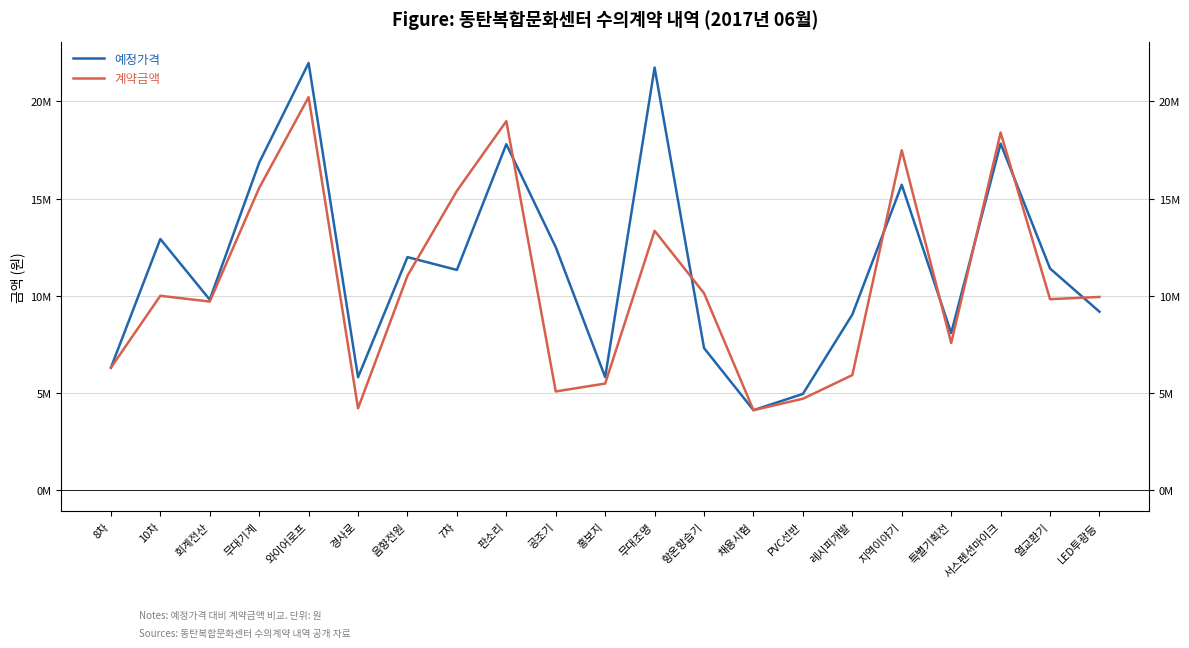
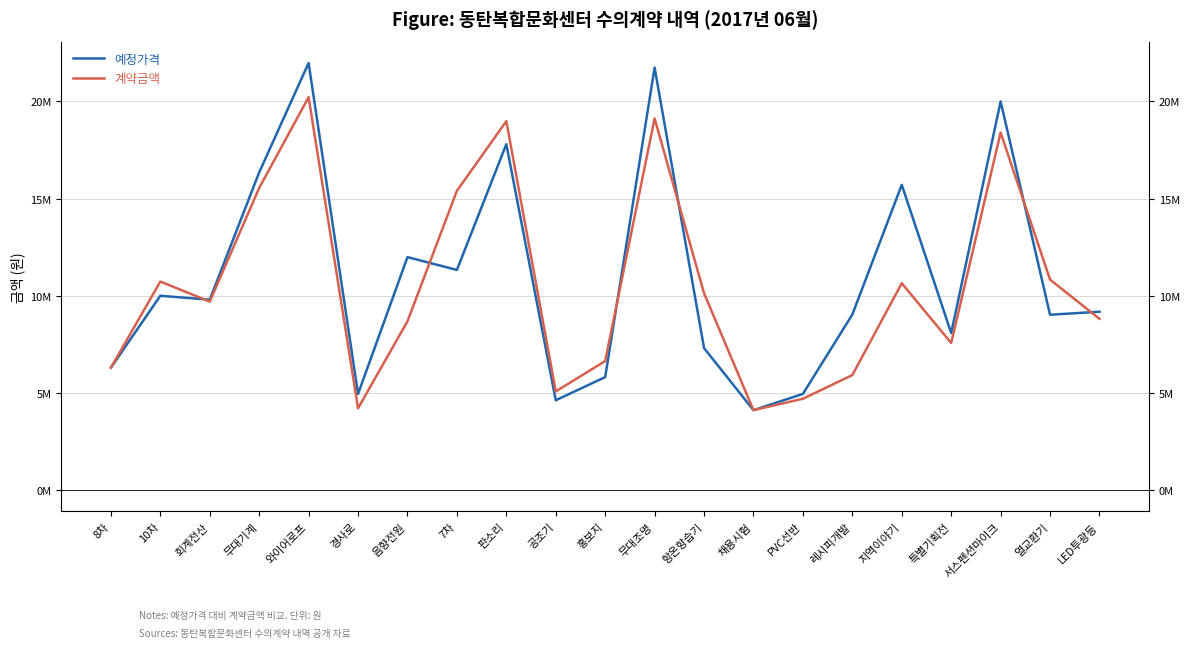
  {
    "예정가격": {
-     "10차": 12900000,
-     "무대기계": 16800000,
+     "10차": 10000000,
+     "무대기계": 16400000,
      "와이어로프": 22000000,
-     "경사로": 5800000,
+     "경사로": 5000000,
      "음향전원": 12000000,
      "7차": 11300000,
      "판소리": 17800000,
-     "공조기": 12500000,
+     "공조기": 4600000,
      "홍보지": 5800000,
      "무대조명": 21700000,
      "항온항습기": 7300000,
      "PVC선반": 5000000,
      "레시피개발": 9000000,
      "지역이야기": 15700000,
      "특별기획전": 8100000,
-     "서스펜션마이크": 17800000,
-     "열교환기": 11400000,
+     "서스펜션마이크": 20000000,
+     "열교환기": 9000000,
      "LED투광등": 9200000
    },
    "계약금액": {
-     "10차": 10000000,
+     "10차": 10700000,
      "무대기계": 15500000,
      "와이어로프": 20200000,
      "경사로": 4200000,
-     "음향전원": 11000000,
+     "음향전원": 8700000,
      "7차": 15400000,
      "판소리": 19000000,
      "공조기": 5100000,
-     "홍보지": 5500000,
-     "무대조명": 13300000,
+     "홍보지": 6600000,
+     "무대조명": 19100000,
      "항온항습기": 10100000,
      "PVC선반": 4700000,
      "레시피개발": 5900000,
-     "지역이야기": 17500000,
+     "지역이야기": 10600000,
      "특별기획전": 7600000,
      "서스펜션마이크": 18400000,
-     "열교환기": 9800000,
-     "LED투광등": 9900000
+     "열교환기": 10800000,
+     "LED투광등": 8800000
    }
  }
